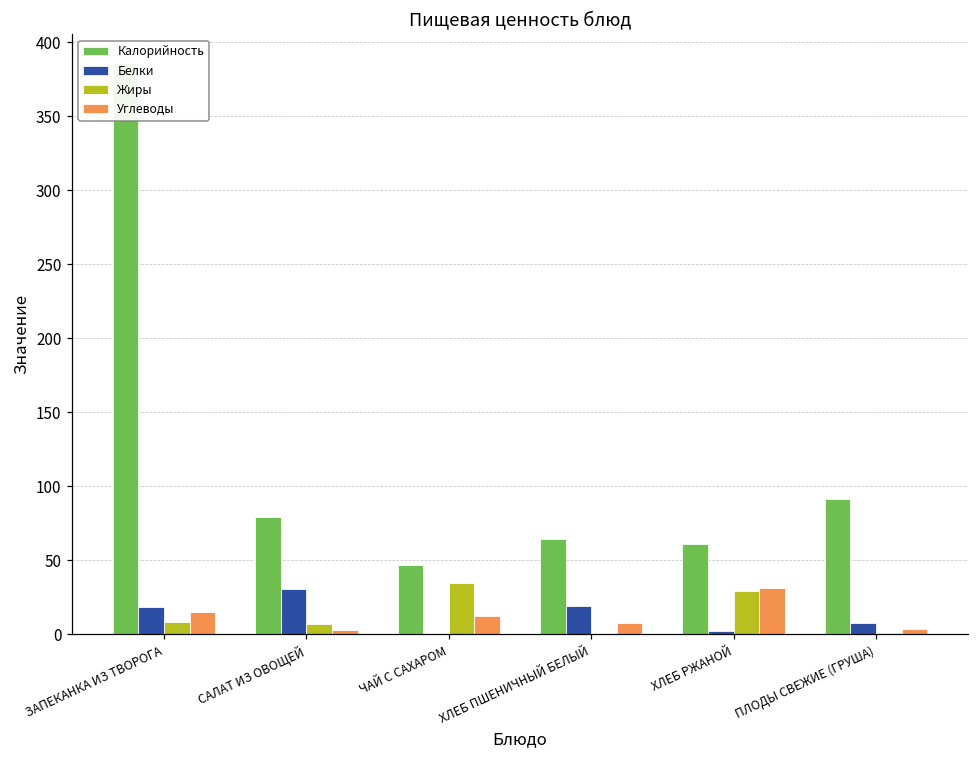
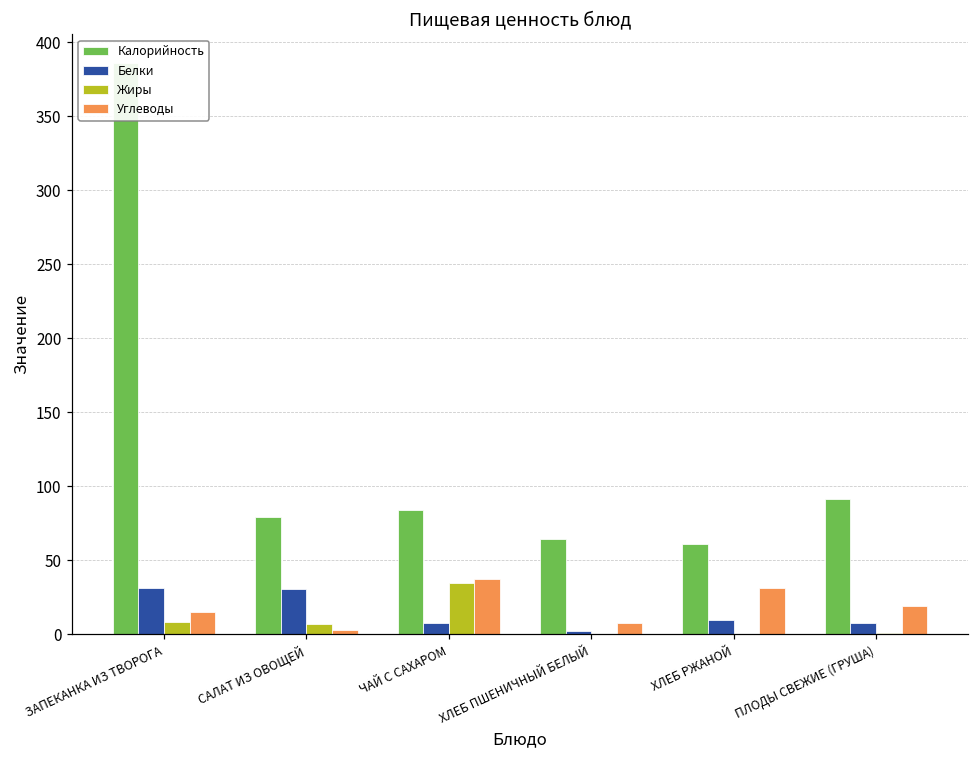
  {
    "Калорийность": {
      "САЛАТ ИЗ ОВОЩЕЙ": 79,
-     "ЧАЙ С САХАРОМ": 47,
+     "ЧАЙ С САХАРОМ": 84,
      "ХЛЕБ ПШЕНИЧНЫЙ БЕЛЫЙ": 64,
      "ХЛЕБ РЖАНОЙ": 61,
      "ПЛОДЫ СВЕЖИЕ (ГРУША)": 91
    },
    "Белки": {
-     "ЗАПЕКАНКА ИЗ ТВОРОГА": 18,
+     "ЗАПЕКАНКА ИЗ ТВОРОГА": 31,
      "САЛАТ ИЗ ОВОЩЕЙ": 31,
-     "ЧАЙ С САХАРОМ": 0,
-     "ХЛЕБ ПШЕНИЧНЫЙ БЕЛЫЙ": 19,
-     "ХЛЕБ РЖАНОЙ": 2,
+     "ЧАЙ С САХАРОМ": 8,
+     "ХЛЕБ ПШЕНИЧНЫЙ БЕЛЫЙ": 2,
+     "ХЛЕБ РЖАНОЙ": 9,
      "ПЛОДЫ СВЕЖИЕ (ГРУША)": 8
    },
    "Жиры": {
      "ЗАПЕКАНКА ИЗ ТВОРОГА": 8,
      "САЛАТ ИЗ ОВОЩЕЙ": 7,
      "ЧАЙ С САХАРОМ": 34,
      "ХЛЕБ ПШЕНИЧНЫЙ БЕЛЫЙ": 0,
-     "ХЛЕБ РЖАНОЙ": 29
+     "ХЛЕБ РЖАНОЙ": 0
    },
    "Углеводы": {
      "ЗАПЕКАНКА ИЗ ТВОРОГА": 15,
      "САЛАТ ИЗ ОВОЩЕЙ": 3,
-     "ЧАЙ С САХАРОМ": 12,
+     "ЧАЙ С САХАРОМ": 37,
      "ХЛЕБ ПШЕНИЧНЫЙ БЕЛЫЙ": 8,
      "ХЛЕБ РЖАНОЙ": 31,
-     "ПЛОДЫ СВЕЖИЕ (ГРУША)": 3
+     "ПЛОДЫ СВЕЖИЕ (ГРУША)": 19
    }
  }
